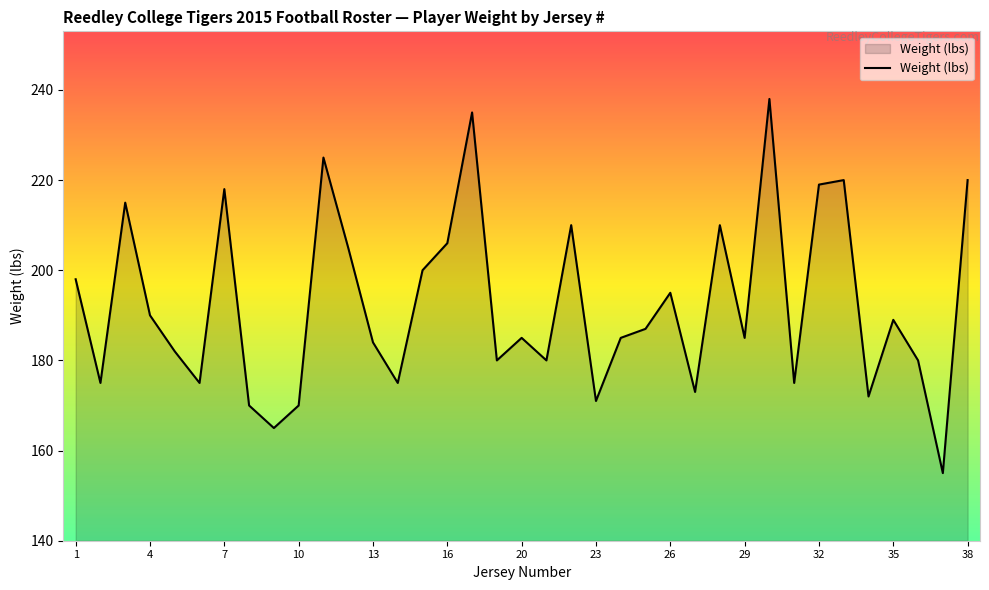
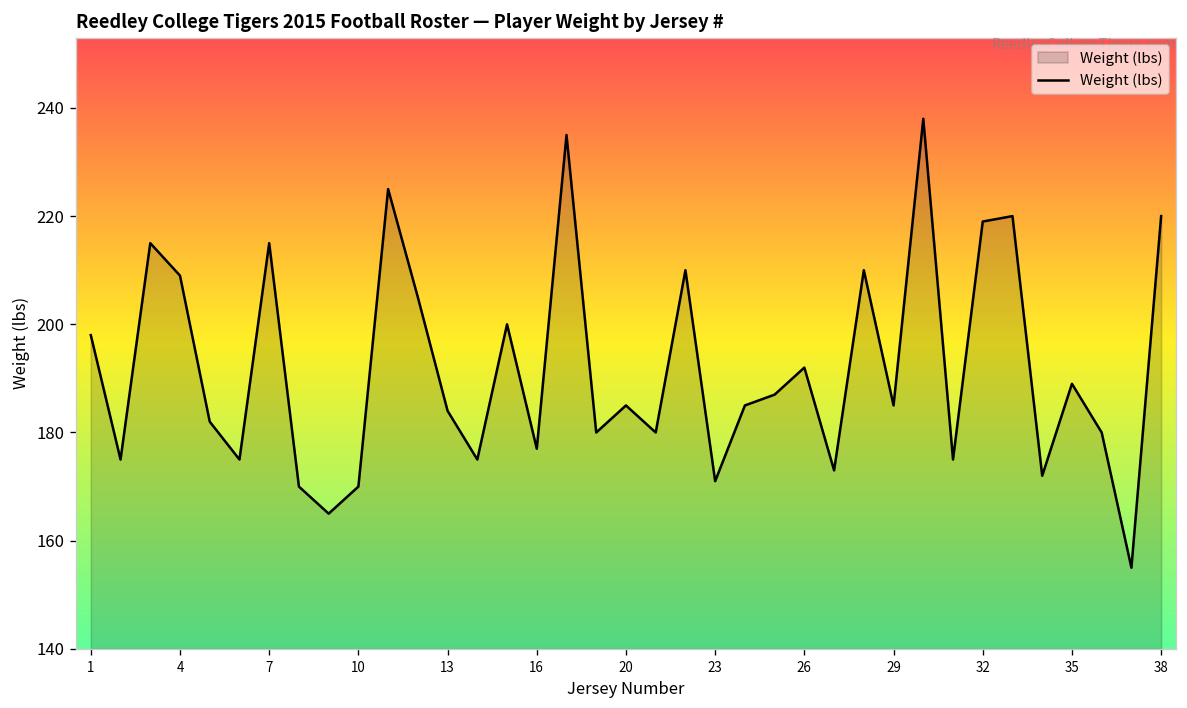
  {
    "1": 198,
-   "4": 190,
-   "7": 218,
+   "4": 209,
+   "7": 215,
    "10": 170,
    "13": 184,
-   "16": 206,
+   "16": 177,
    "20": 185,
    "23": 171,
-   "26": 195,
+   "26": 192,
    "29": 185,
    "32": 219,
    "35": 189,
    "38": 220
  }
